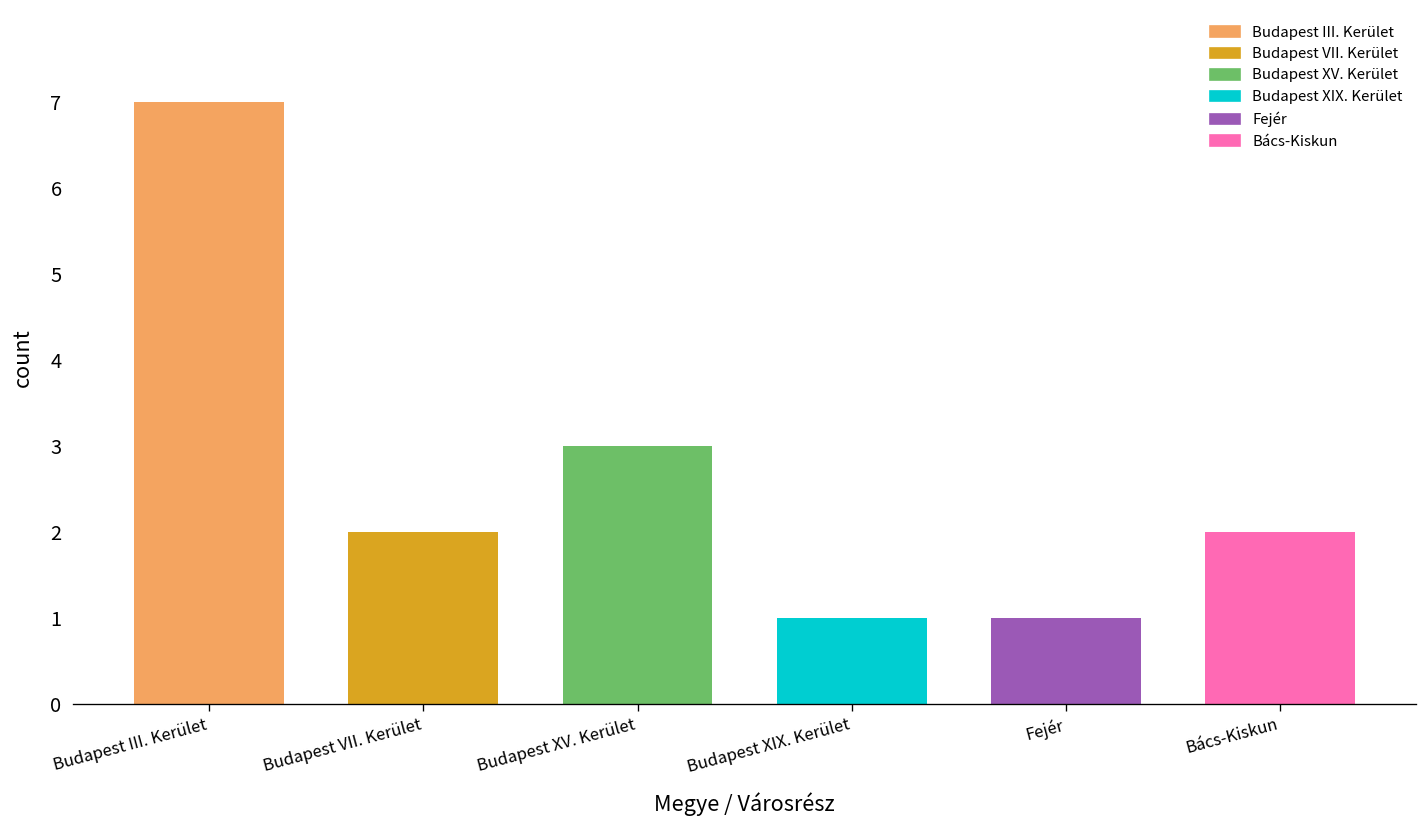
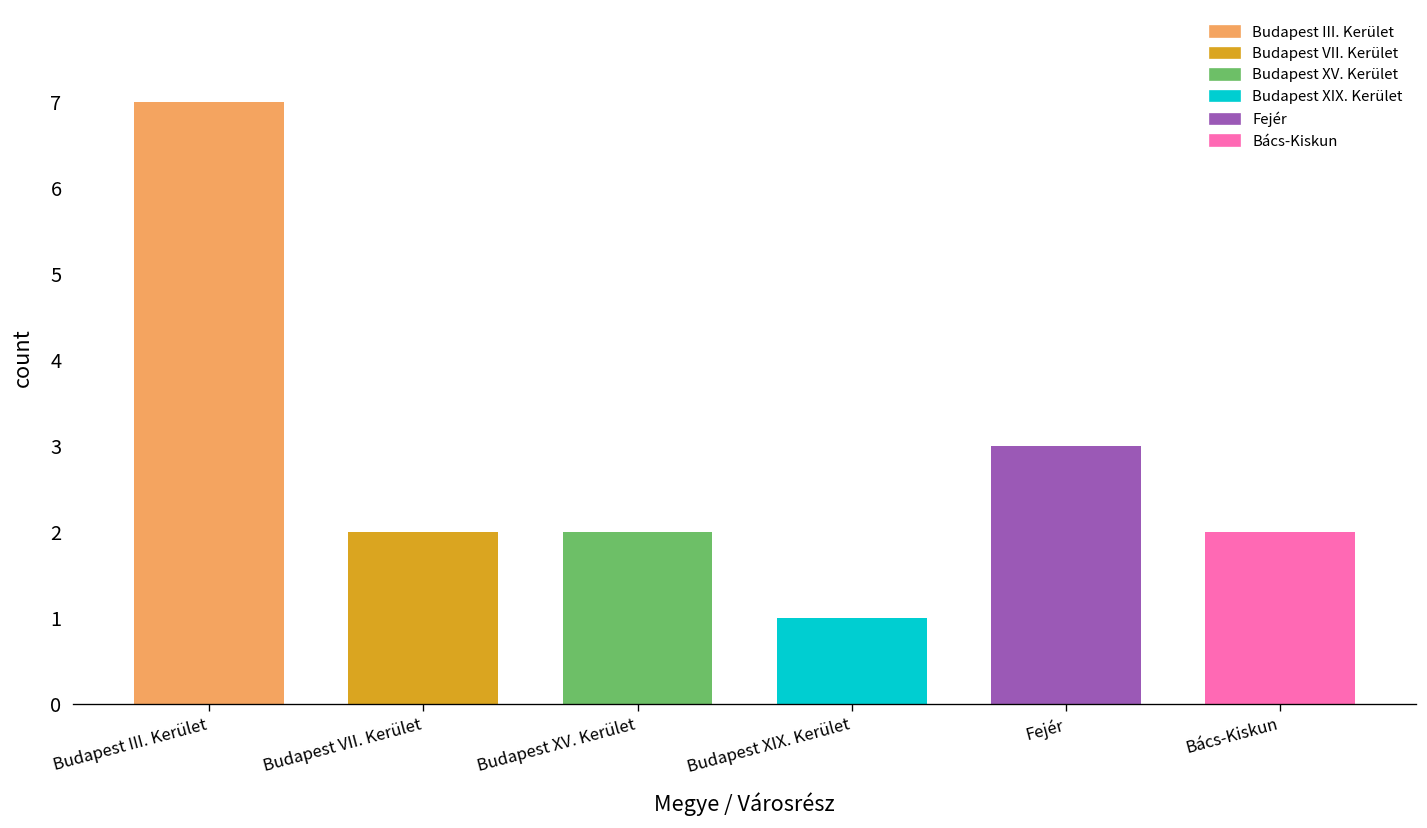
  {
    "Budapest III. Kerület": 7,
    "Budapest VII. Kerület": 2,
-   "Budapest XV. Kerület": 3,
+   "Budapest XV. Kerület": 2,
    "Budapest XIX. Kerület": 1,
-   "Fejér": 1,
+   "Fejér": 3,
    "Bács-Kiskun": 2
  }
